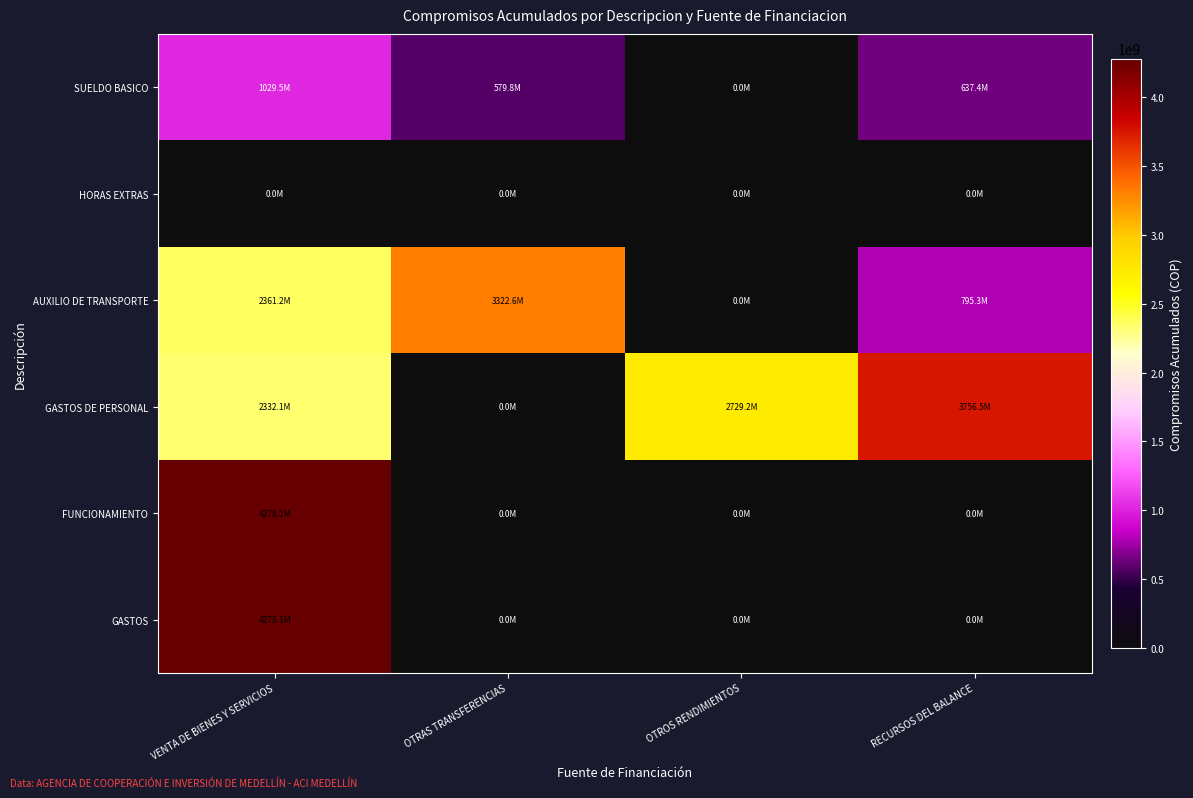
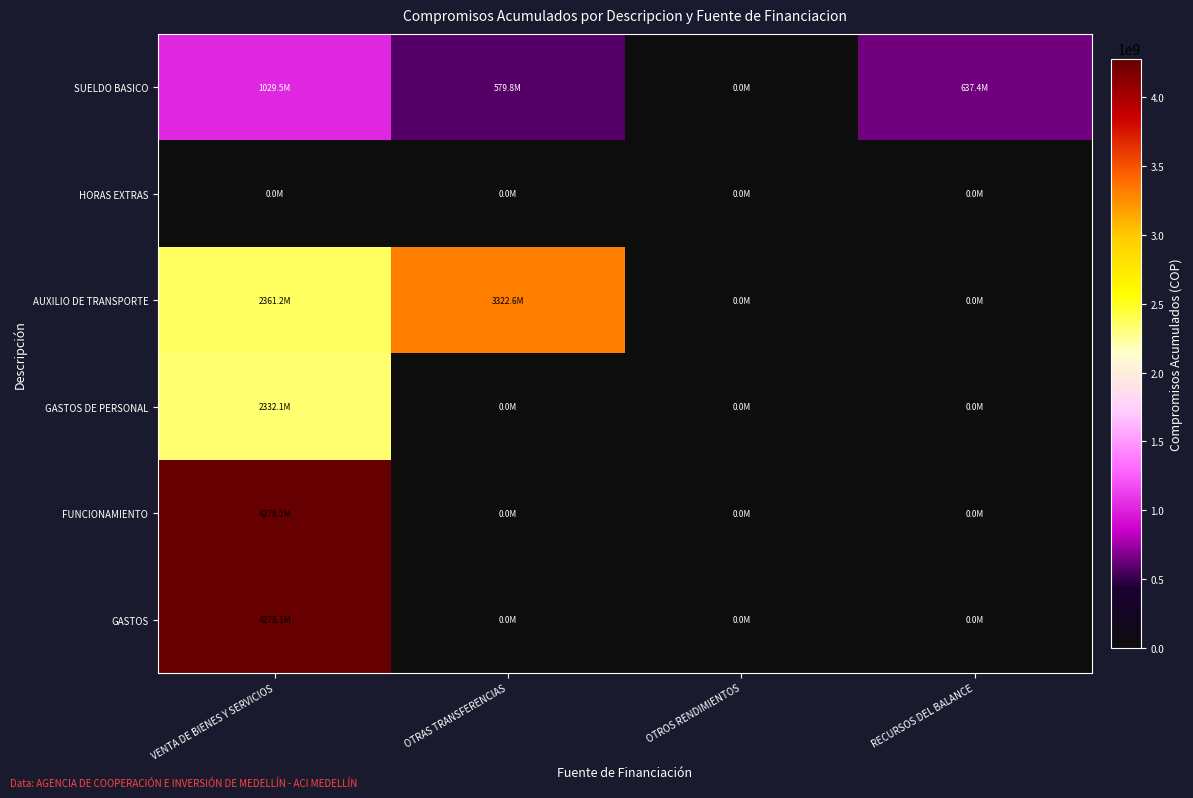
  {
    "SUELDO BASICO": {
      "VENTA DE BIENES Y SERVICIOS": "1029.5M",
      "OTRAS TRANSFERENCIAS": "579.8M",
      "OTROS RENDIMIENTOS": "0.0M",
      "RECURSOS DEL BALANCE": "637.4M"
    },
    "HORAS EXTRAS": {
      "VENTA DE BIENES Y SERVICIOS": "0.0M",
      "OTRAS TRANSFERENCIAS": "0.0M",
      "OTROS RENDIMIENTOS": "0.0M",
      "RECURSOS DEL BALANCE": "0.0M"
    },
    "AUXILIO DE TRANSPORTE": {
      "VENTA DE BIENES Y SERVICIOS": "2361.2M",
      "OTRAS TRANSFERENCIAS": "3322.6M",
      "OTROS RENDIMIENTOS": "0.0M",
-     "RECURSOS DEL BALANCE": "795.3M"
+     "RECURSOS DEL BALANCE": "0.0M"
    },
    "GASTOS DE PERSONAL": {
      "VENTA DE BIENES Y SERVICIOS": "2332.1M",
      "OTRAS TRANSFERENCIAS": "0.0M",
-     "OTROS RENDIMIENTOS": "2729.2M",
-     "RECURSOS DEL BALANCE": "3756.5M"
+     "OTROS RENDIMIENTOS": "0.0M",
+     "RECURSOS DEL BALANCE": "0.0M"
    },
    "FUNCIONAMIENTO": {
      "VENTA DE BIENES Y SERVICIOS": "4278.1M",
      "OTRAS TRANSFERENCIAS": "0.0M",
      "OTROS RENDIMIENTOS": "0.0M",
      "RECURSOS DEL BALANCE": "0.0M"
    },
    "GASTOS": {
      "VENTA DE BIENES Y SERVICIOS": "4278.1M",
      "OTRAS TRANSFERENCIAS": "0.0M",
      "OTROS RENDIMIENTOS": "0.0M",
      "RECURSOS DEL BALANCE": "0.0M"
    }
  }
